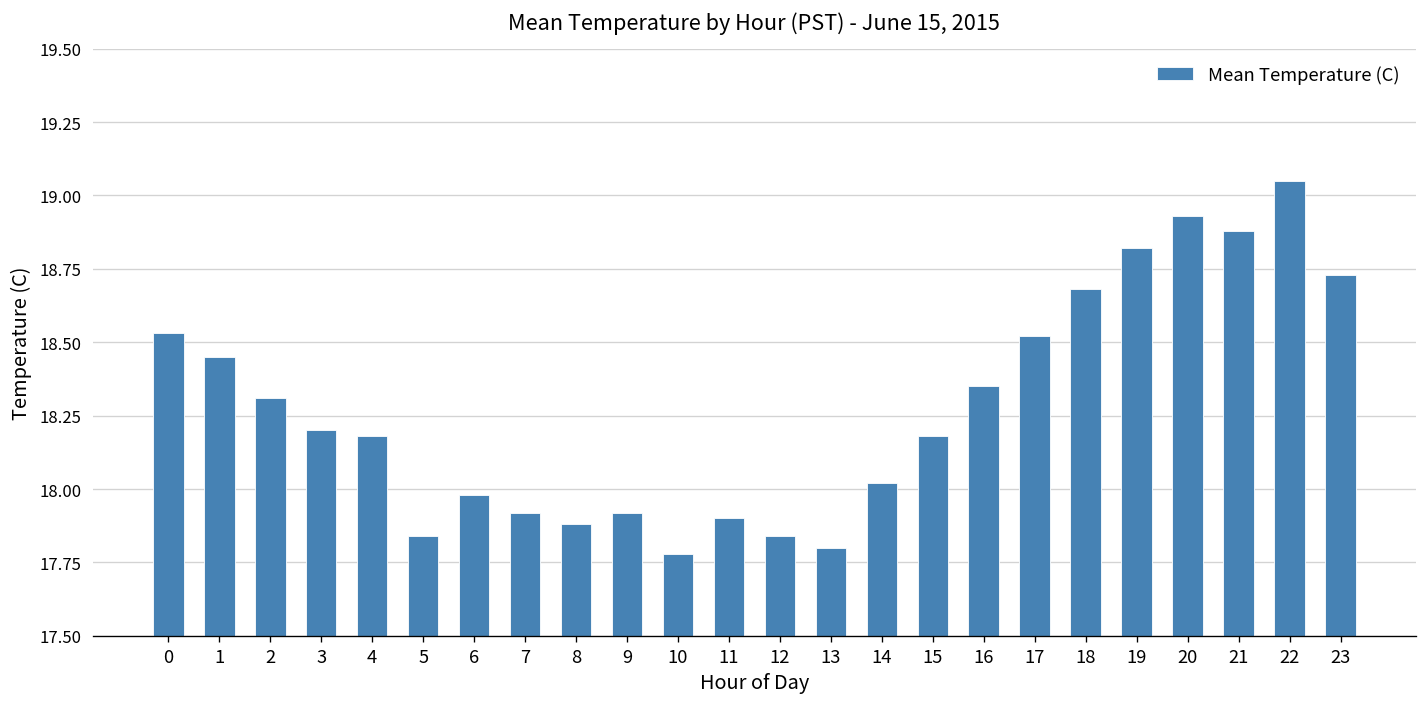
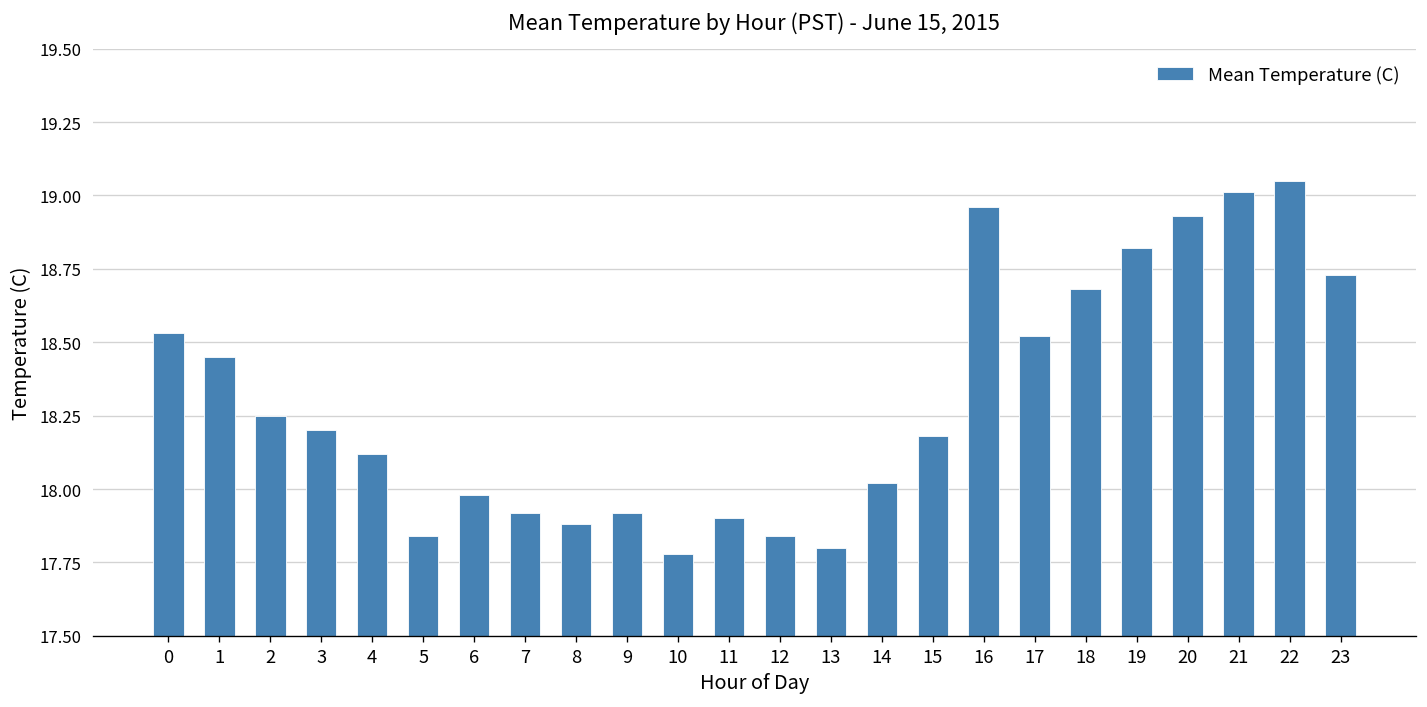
  {
    "0": 18.53,
    "1": 18.45,
-   "2": 18.31,
+   "2": 18.25,
    "3": 18.20,
-   "4": 18.18,
+   "4": 18.12,
    "5": 17.84,
    "6": 17.98,
    "7": 17.92,
    "8": 17.88,
    "9": 17.92,
    "10": 17.78,
    "11": 17.90,
    "12": 17.84,
    "13": 17.80,
    "14": 18.02,
    "15": 18.18,
-   "16": 18.35,
+   "16": 18.96,
    "17": 18.52,
    "18": 18.68,
    "19": 18.82,
    "20": 18.93,
-   "21": 18.88,
+   "21": 19.01,
    "22": 19.05,
    "23": 18.73
  }
